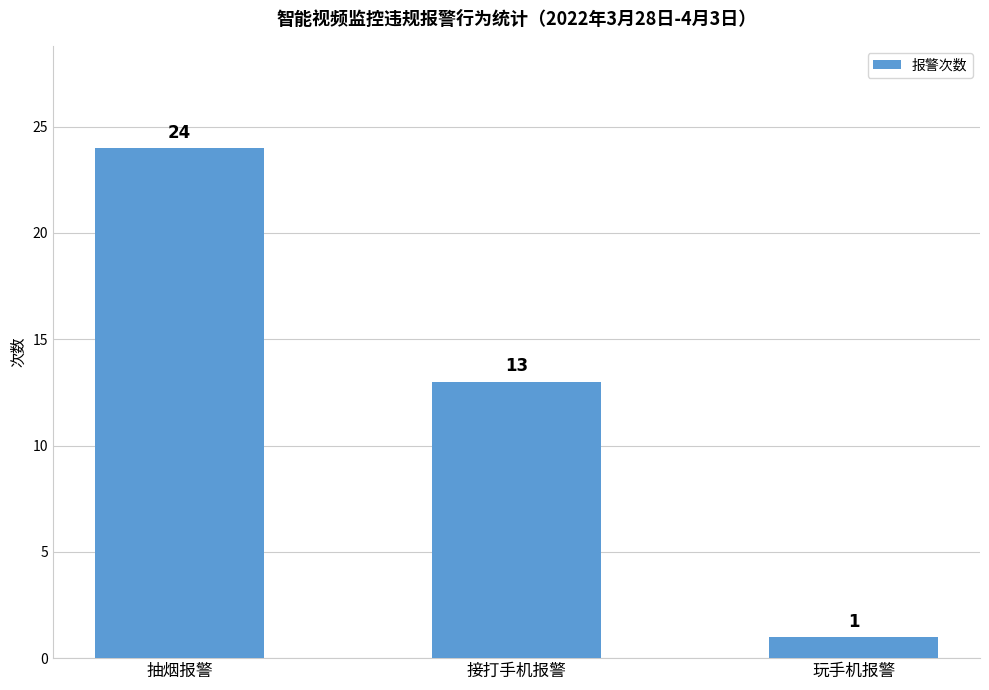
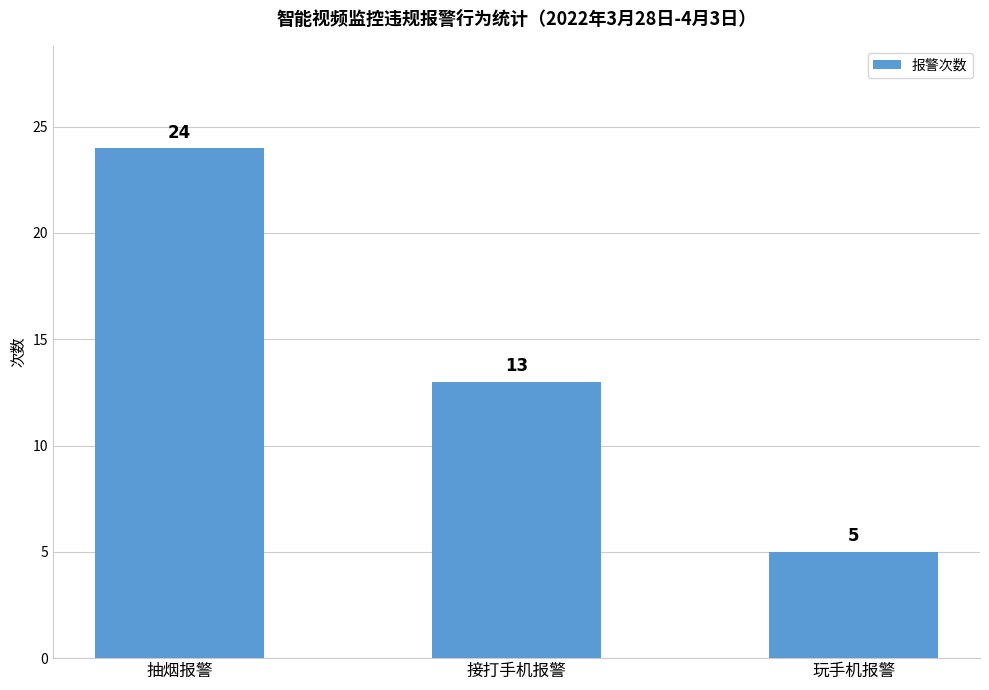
  {
    "抽烟报警": 24,
    "接打手机报警": 13,
-   "玩手机报警": 1
+   "玩手机报警": 5
  }
